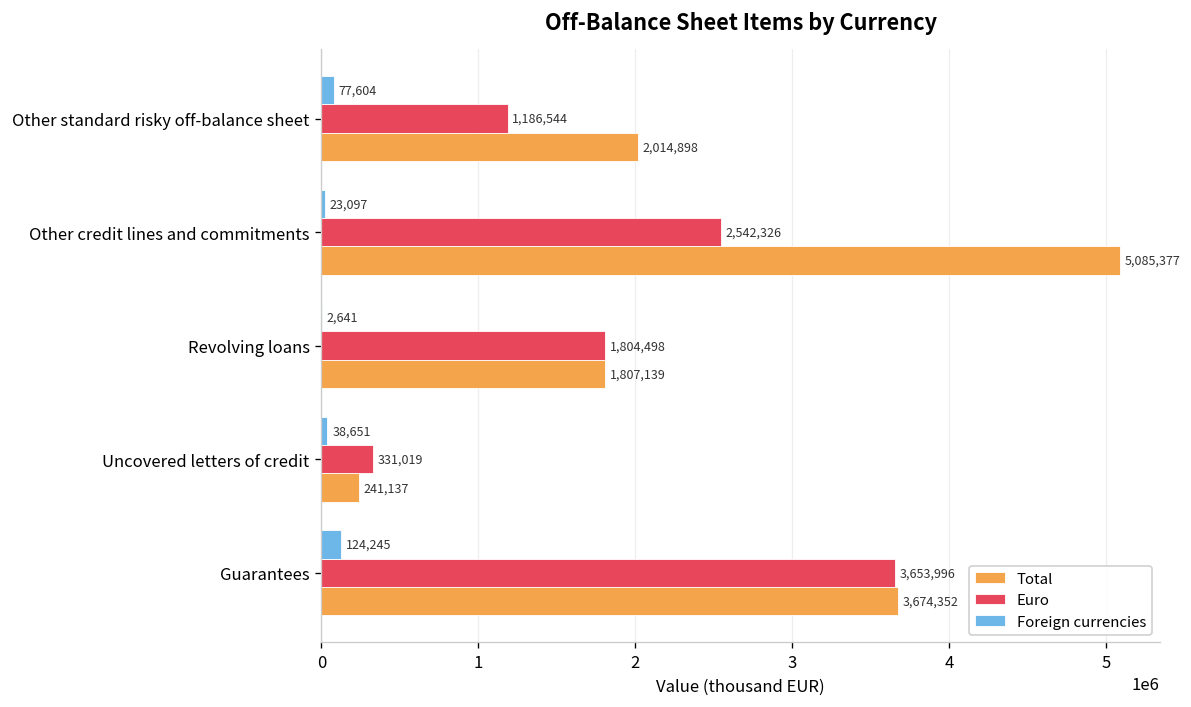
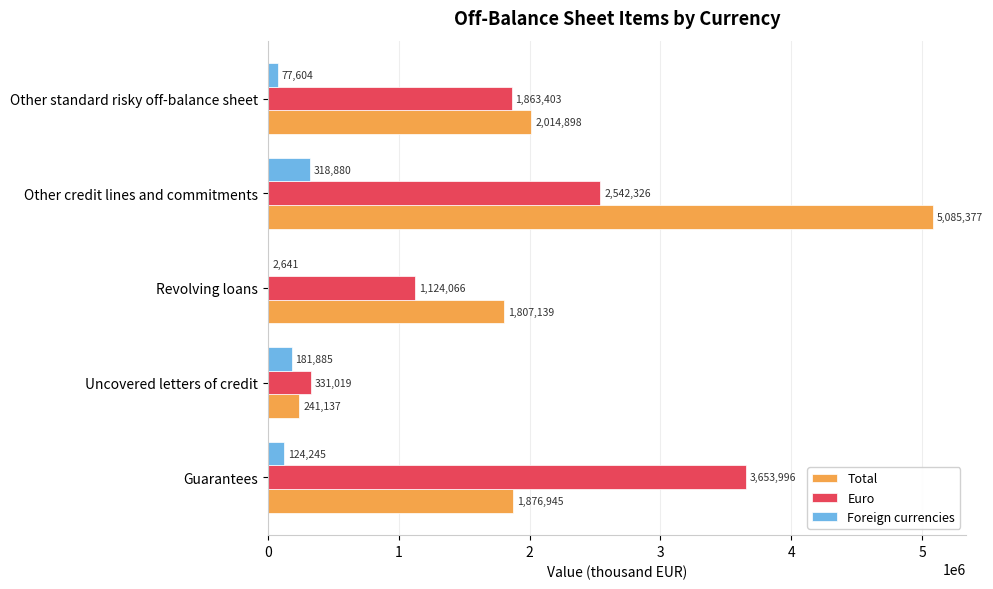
  {
    "Total": {
      "Other standard risky off-balance sheet": "2,014,898",
      "Other credit lines and commitments": "5,085,377",
      "Revolving loans": "1,807,139",
      "Uncovered letters of credit": "241,137",
-     "Guarantees": "3,674,352"
+     "Guarantees": "1,876,945"
    },
    "Euro": {
-     "Other standard risky off-balance sheet": "1,186,544",
+     "Other standard risky off-balance sheet": "1,863,403",
      "Other credit lines and commitments": "2,542,326",
-     "Revolving loans": "1,804,498",
+     "Revolving loans": "1,124,066",
      "Uncovered letters of credit": "331,019",
      "Guarantees": "3,653,996"
    },
    "Foreign currencies": {
      "Other standard risky off-balance sheet": "77,604",
-     "Other credit lines and commitments": "23,097",
+     "Other credit lines and commitments": "318,880",
      "Revolving loans": "2,641",
-     "Uncovered letters of credit": "38,651",
+     "Uncovered letters of credit": "181,885",
      "Guarantees": "124,245"
    }
  }
